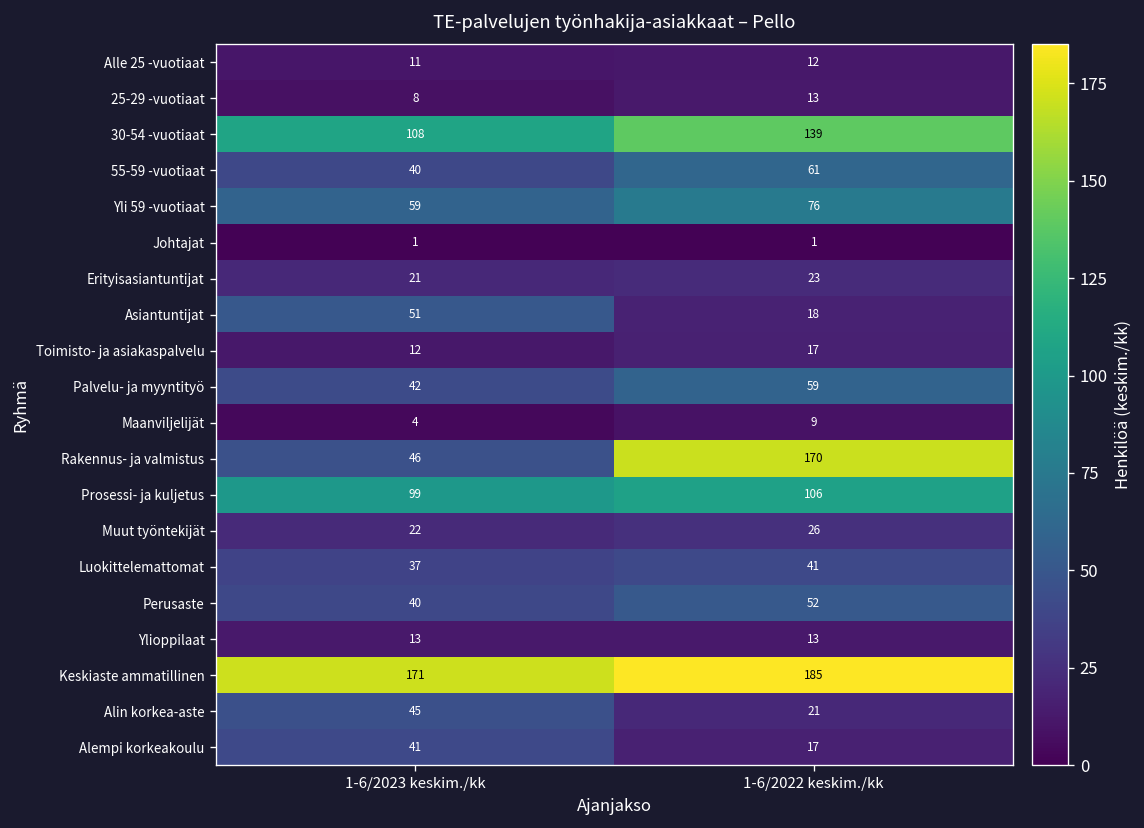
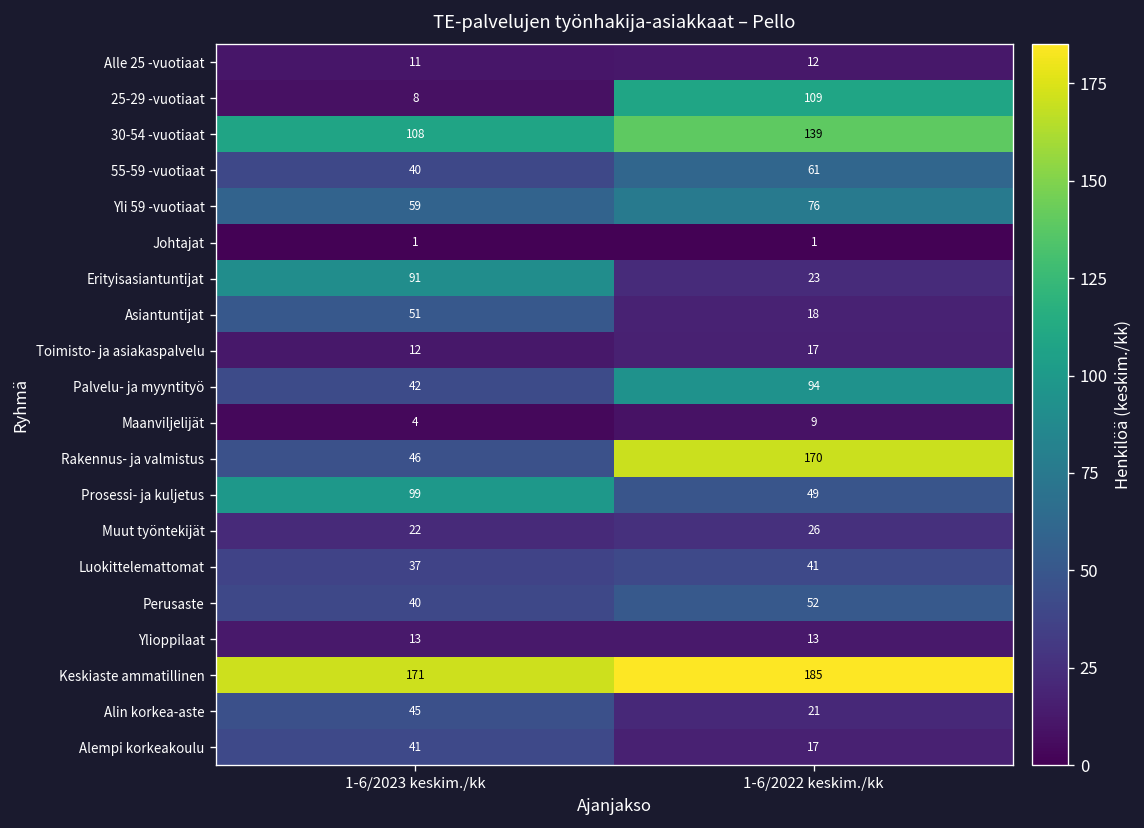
  {
    "Alle 25 -vuotiaat": {
      "1-6/2023 keskim./kk": 11,
      "1-6/2022 keskim./kk": 12
    },
    "25-29 -vuotiaat": {
      "1-6/2023 keskim./kk": 8,
-     "1-6/2022 keskim./kk": 13
+     "1-6/2022 keskim./kk": 109
    },
    "30-54 -vuotiaat": {
      "1-6/2023 keskim./kk": 108,
      "1-6/2022 keskim./kk": 139
    },
    "55-59 -vuotiaat": {
      "1-6/2023 keskim./kk": 40,
      "1-6/2022 keskim./kk": 61
    },
    "Yli 59 -vuotiaat": {
      "1-6/2023 keskim./kk": 59,
      "1-6/2022 keskim./kk": 76
    },
    "Johtajat": {
      "1-6/2023 keskim./kk": 1,
      "1-6/2022 keskim./kk": 1
    },
    "Erityisasiantuntijat": {
-     "1-6/2023 keskim./kk": 21,
+     "1-6/2023 keskim./kk": 91,
      "1-6/2022 keskim./kk": 23
    },
    "Asiantuntijat": {
      "1-6/2023 keskim./kk": 51,
      "1-6/2022 keskim./kk": 18
    },
    "Toimisto- ja asiakaspalvelu": {
      "1-6/2023 keskim./kk": 12,
      "1-6/2022 keskim./kk": 17
    },
    "Palvelu- ja myyntityö": {
      "1-6/2023 keskim./kk": 42,
-     "1-6/2022 keskim./kk": 59
+     "1-6/2022 keskim./kk": 94
    },
    "Maanviljelijät": {
      "1-6/2023 keskim./kk": 4,
      "1-6/2022 keskim./kk": 9
    },
    "Rakennus- ja valmistus": {
      "1-6/2023 keskim./kk": 46,
      "1-6/2022 keskim./kk": 170
    },
    "Prosessi- ja kuljetus": {
      "1-6/2023 keskim./kk": 99,
-     "1-6/2022 keskim./kk": 106
+     "1-6/2022 keskim./kk": 49
    },
    "Muut työntekijät": {
      "1-6/2023 keskim./kk": 22,
      "1-6/2022 keskim./kk": 26
    },
    "Luokittelemattomat": {
      "1-6/2023 keskim./kk": 37,
      "1-6/2022 keskim./kk": 41
    },
    "Perusaste": {
      "1-6/2023 keskim./kk": 40,
      "1-6/2022 keskim./kk": 52
    },
    "Ylioppilaat": {
      "1-6/2023 keskim./kk": 13,
      "1-6/2022 keskim./kk": 13
    },
    "Keskiaste ammatillinen": {
      "1-6/2023 keskim./kk": 171,
      "1-6/2022 keskim./kk": 185
    },
    "Alin korkea-aste": {
      "1-6/2023 keskim./kk": 45,
      "1-6/2022 keskim./kk": 21
    },
    "Alempi korkeakoulu": {
      "1-6/2023 keskim./kk": 41,
      "1-6/2022 keskim./kk": 17
    }
  }
